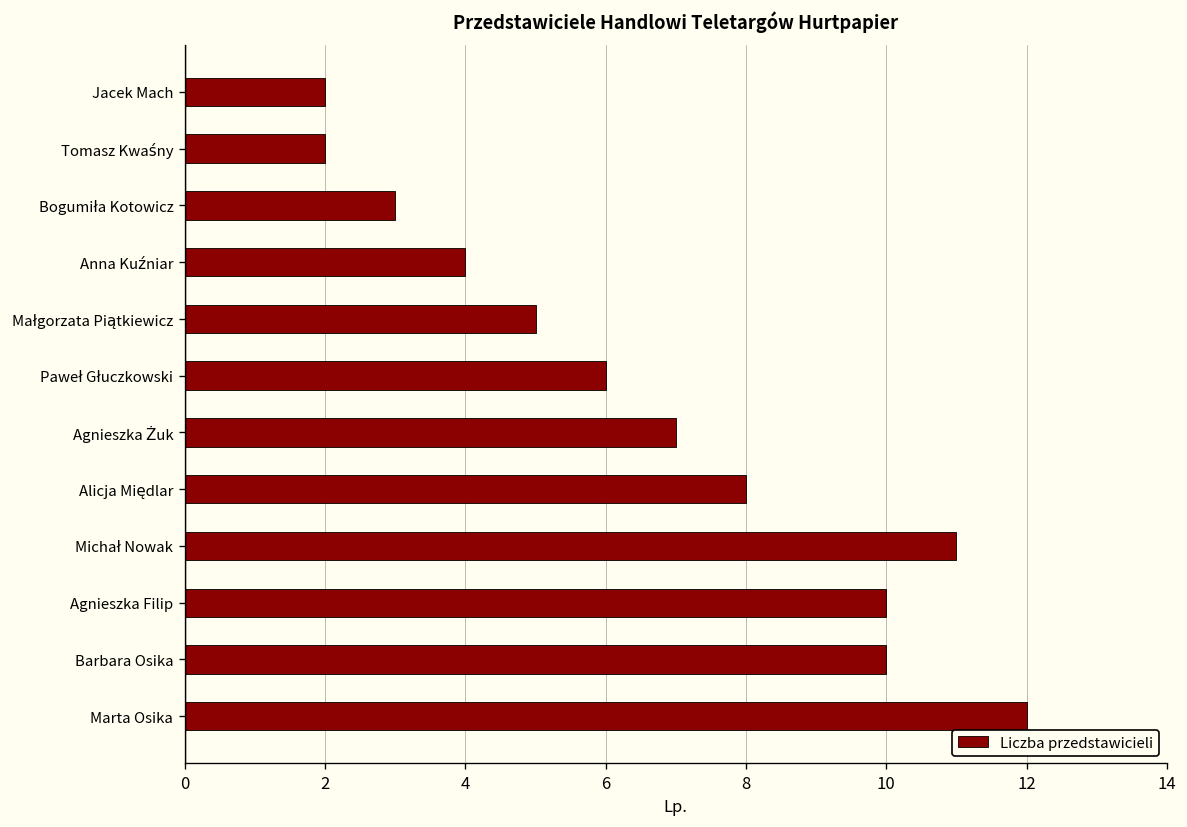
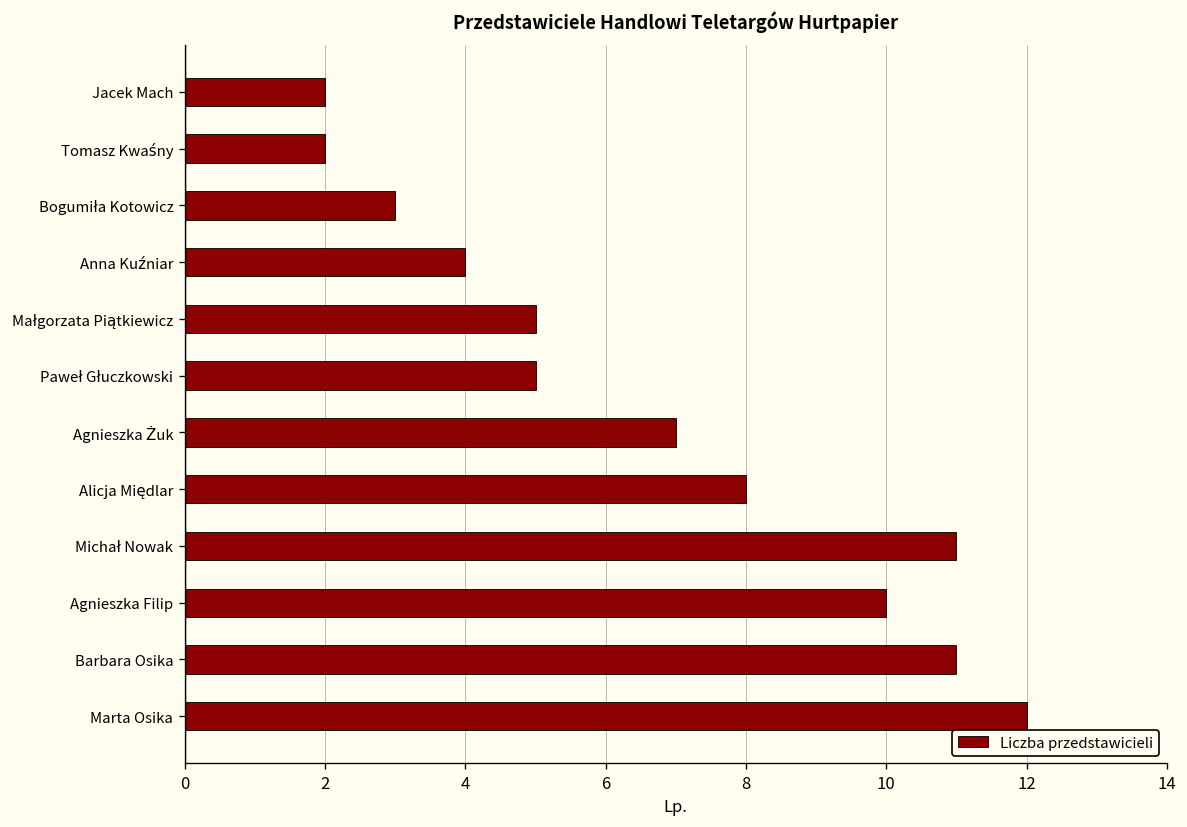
  {
    "Jacek Mach": 2,
    "Tomasz Kwaśny": 2,
    "Bogumiła Kotowicz": 3,
    "Anna Kuźniar": 4,
    "Małgorzata Piątkiewicz": 5,
-   "Paweł Głuczkowski": 6,
+   "Paweł Głuczkowski": 5,
    "Agnieszka Żuk": 7,
    "Alicja Międlar": 8,
    "Michał Nowak": 11,
    "Agnieszka Filip": 10,
-   "Barbara Osika": 10,
+   "Barbara Osika": 11,
    "Marta Osika": 12
  }
